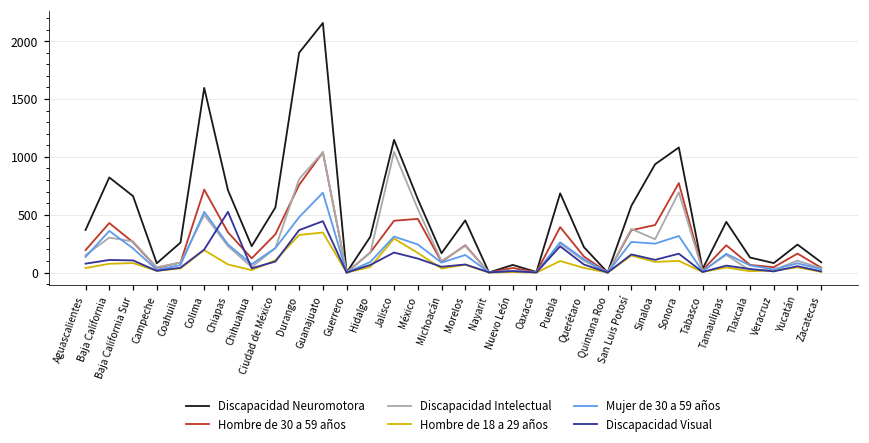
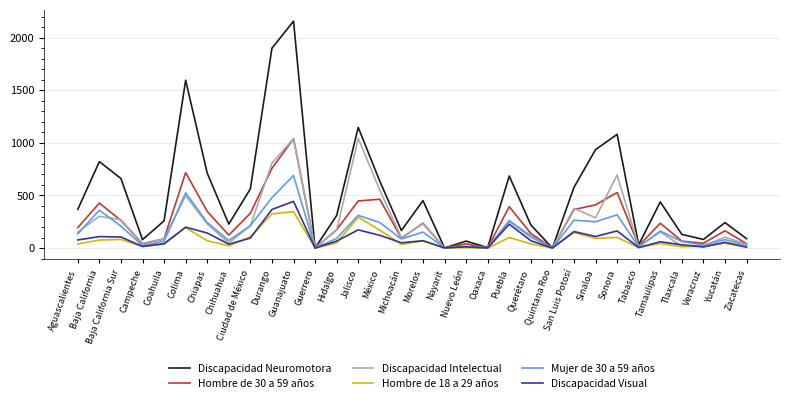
  {
    "Discapacidad Neuromotora": {
      "Aguascalientes": 370,
      "Baja California": 820,
      "Baja California Sur": 660,
      "Campeche": 80,
      "Coahuila": 260,
      "Colima": 1600,
      "Chiapas": 710,
      "Chihuahua": 230,
      "Ciudad de México": 560,
      "Durango": 1900,
      "Guanajuato": 2160,
      "Hidalgo": 310,
      "Jalisco": 1150,
      "México": 640,
      "Michoacán": 170,
      "Morelos": 450,
      "Nuevo León": 70,
      "Puebla": 690,
      "Querétaro": 220,
      "San Luis Potosí": 580,
      "Sinaloa": 940,
      "Sonora": 1080,
      "Tamaulipas": 440,
      "Tlaxcala": 130,
      "Veracruz": 80,
      "Yucatán": 240,
      "Zacatecas": 90
    },
    "Hombre de 30 a 59 años": {
      "Aguascalientes": 190,
      "Baja California": 430,
      "Colima": 720,
      "Chiapas": 350,
      "Chihuahua": 120,
      "Ciudad de México": 330,
      "Durango": 760,
      "Jalisco": 450,
      "México": 460,
      "Nuevo León": 40,
      "Puebla": 390,
      "Sinaloa": 410,
-     "Sonora": 770,
+     "Sonora": 530,
      "Tamaulipas": 240,
      "Yucatán": 160
    },
    "Discapacidad Intelectual": {
      "Baja California": 300,
      "Colima": 500,
      "Durango": 810,
      "Jalisco": 1040,
      "México": 550,
      "Sinaloa": 290,
      "Sonora": 690
    },
    "Hombre de 18 a 29 años": {
      "Aguascalientes": 40,
      "Baja California": 80,
      "Chiapas": 70,
      "Durango": 330,
      "Guanajuato": 350,
      "México": 170,
      "Puebla": 100,
      "Querétaro": 40,
      "Sonora": 100
    },
    "Mujer de 30 a 59 años": {
      "Baja California": 360,
      "Baja California Sur": 210,
      "Colima": 530,
      "Chihuahua": 70,
      "Durango": 480,
      "Guanajuato": 690,
      "Hidalgo": 90,
      "México": 240,
      "Morelos": 150,
      "San Luis Potosí": 270,
      "Sinaloa": 250,
      "Sonora": 320
    },
    "Discapacidad Visual": {
      "Aguascalientes": 80,
      "Baja California": 110,
-     "Chiapas": 530,
+     "Chiapas": 140,
      "Durango": 370,
      "Guanajuato": 440,
      "Jalisco": 170,
      "México": 120,
      "Puebla": 230,
      "Querétaro": 70,
      "Sonora": 160
    }
  }
